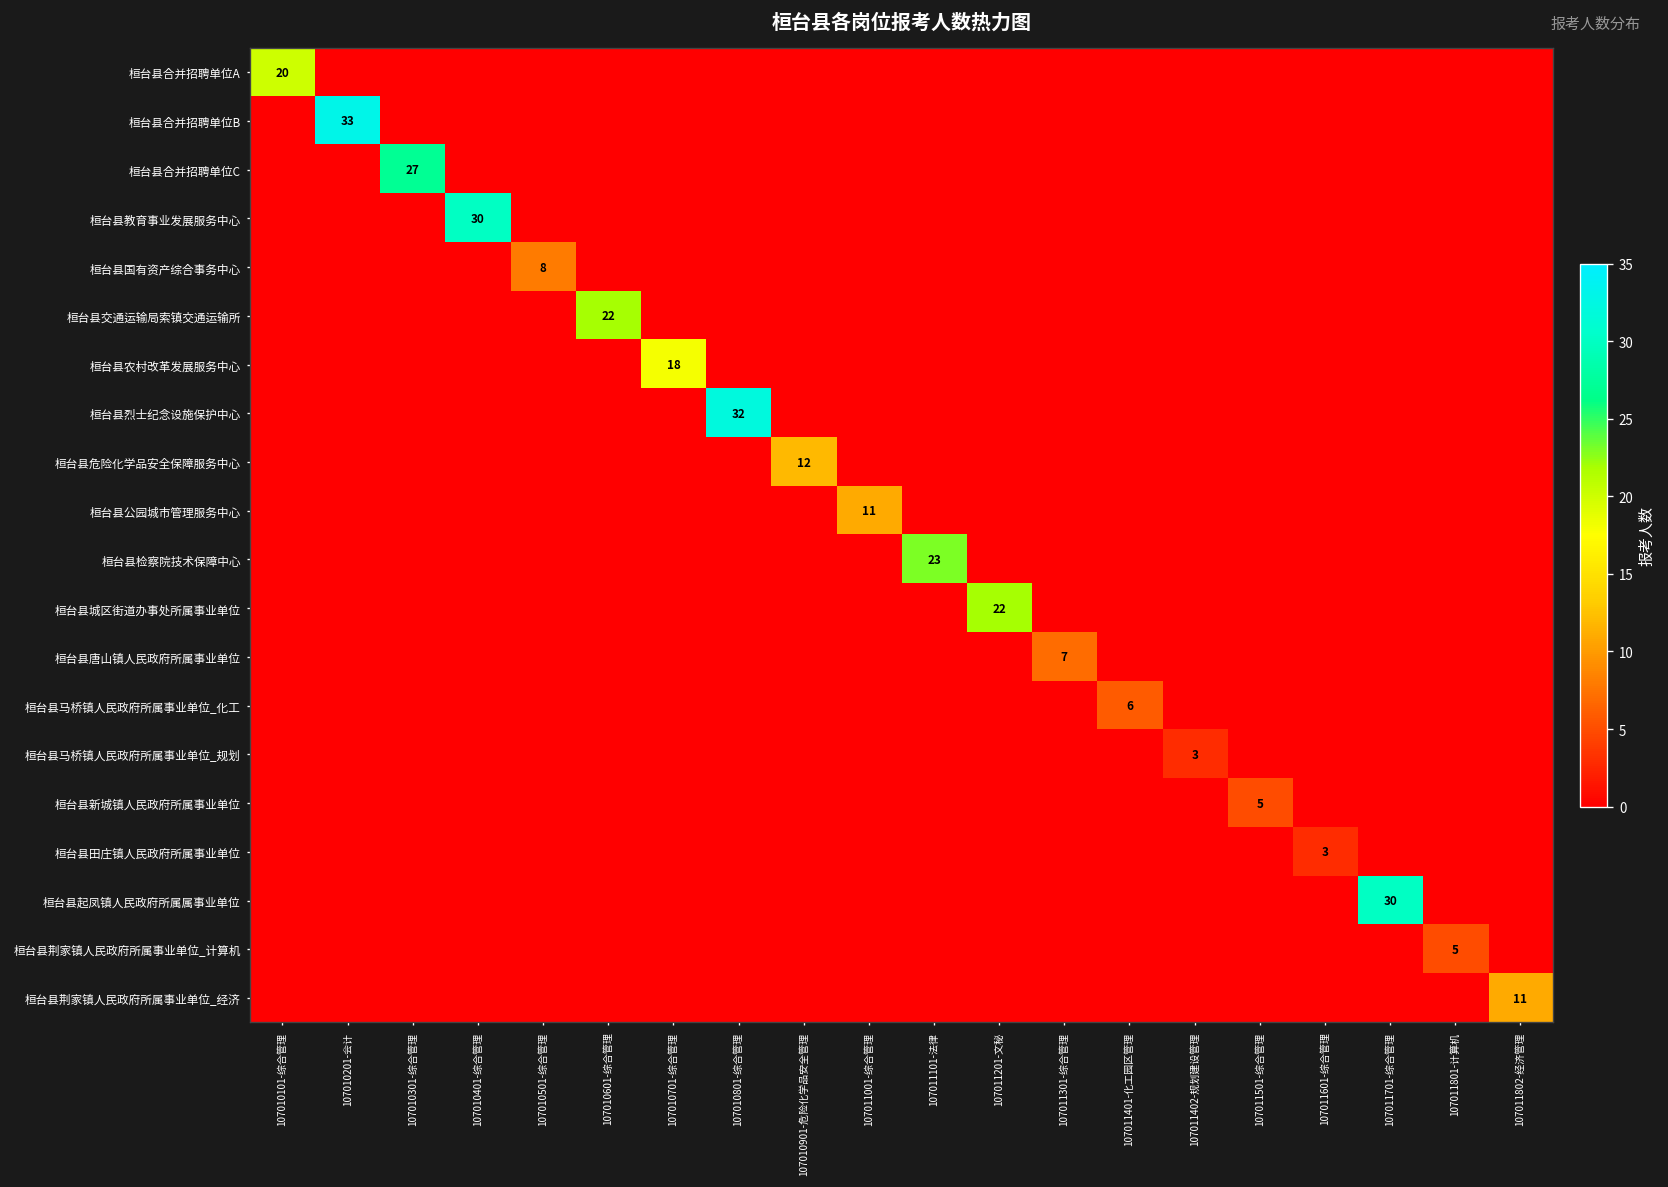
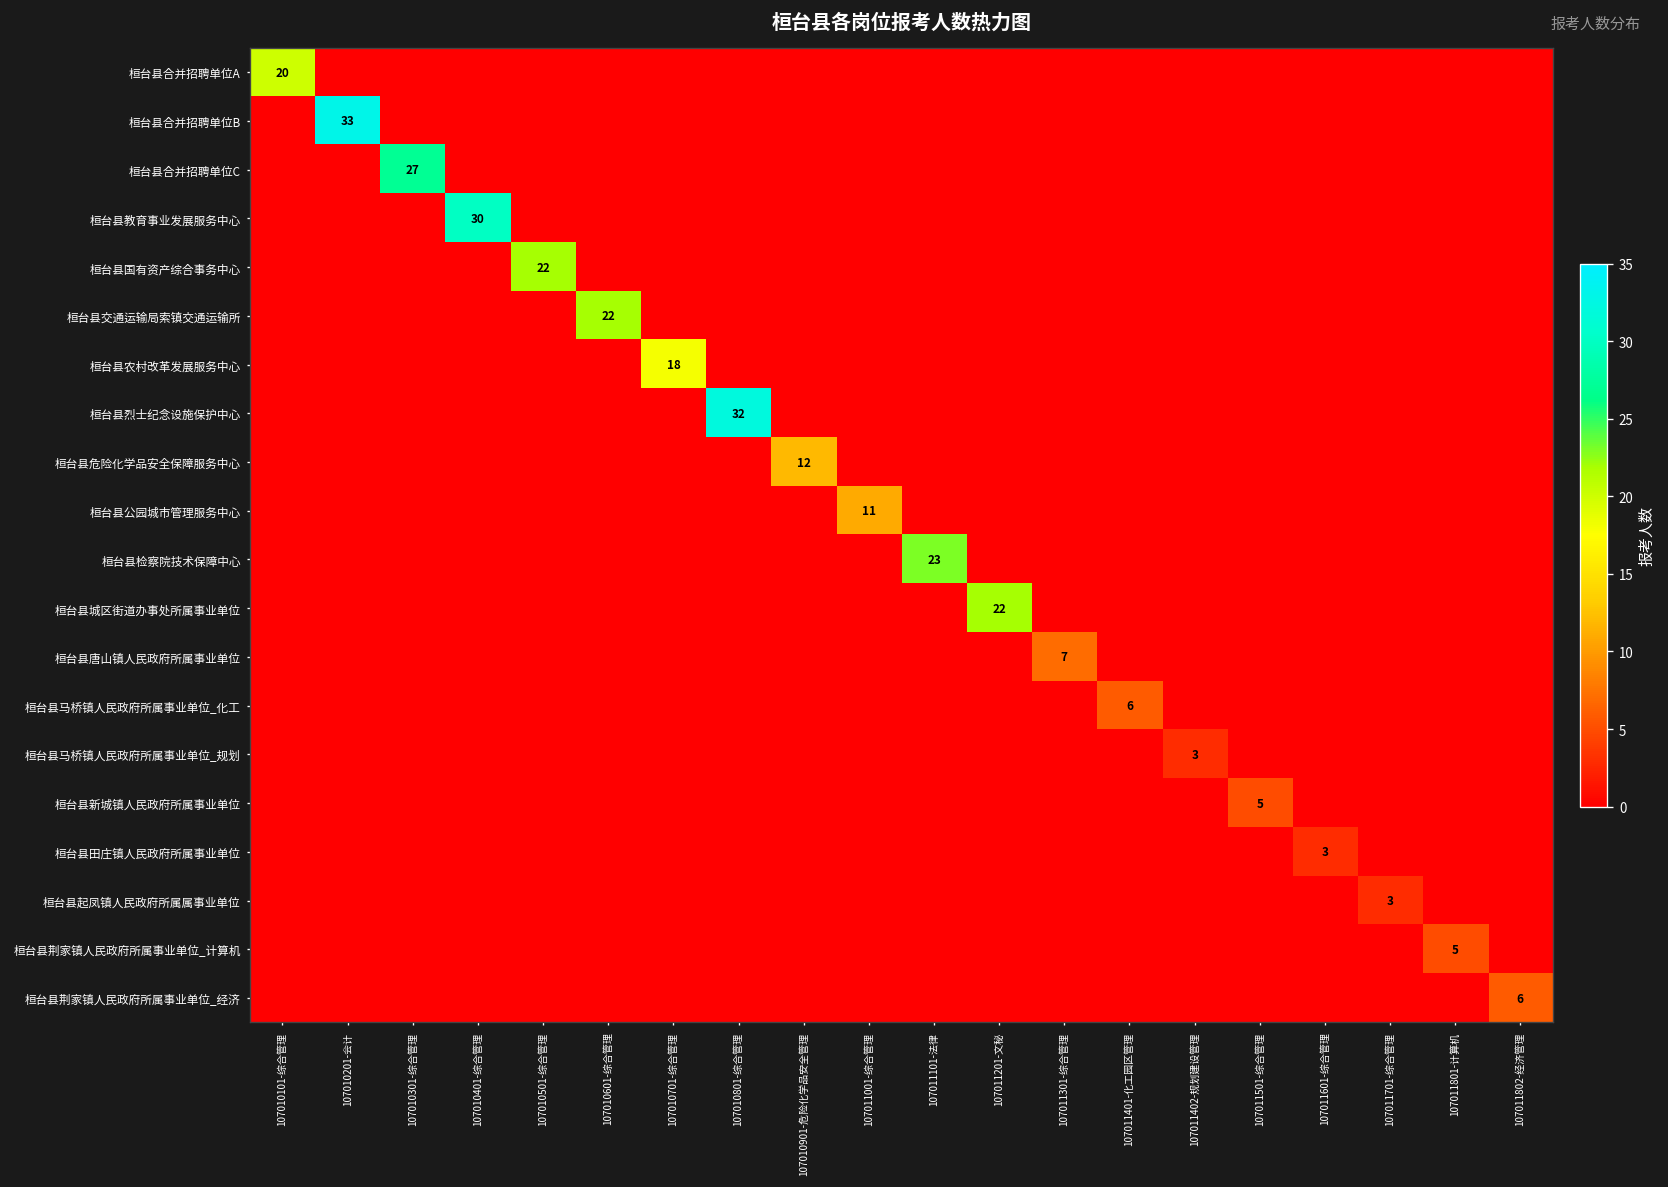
  {
    "桓台县合并招聘单位A": {
      "107010101-综合管理": 20
    },
    "桓台县合并招聘单位B": {
      "107010201-会计": 33
    },
    "桓台县合并招聘单位C": {
      "107010301-综合管理": 27
    },
    "桓台县教育事业发展服务中心": {
      "107010401-综合管理": 30
    },
    "桓台县国有资产综合事务中心": {
-     "107010501-综合管理": 8
+     "107010501-综合管理": 22
    },
    "桓台县交通运输局索镇交通运输所": {
      "107010601-综合管理": 22
    },
    "桓台县农村改革发展服务中心": {
      "107010701-综合管理": 18
    },
    "桓台县烈士纪念设施保护中心": {
      "107010801-综合管理": 32
    },
    "桓台县危险化学品安全保障服务中心": {
      "107010901-危险化学品安全管理": 12
    },
    "桓台县公园城市管理服务中心": {
      "107011001-综合管理": 11
    },
    "桓台县检察院技术保障中心": {
      "107011101-法律": 23
    },
    "桓台县城区街道办事处所属事业单位": {
      "107011201-文秘": 22
    },
    "桓台县唐山镇人民政府所属事业单位": {
      "107011301-综合管理": 7
    },
    "桓台县马桥镇人民政府所属事业单位_化工": {
      "107011401-化工园区管理": 6
    },
    "桓台县马桥镇人民政府所属事业单位_规划": {
      "107011402-规划建设管理": 3
    },
    "桓台县新城镇人民政府所属事业单位": {
      "107011501-综合管理": 5
    },
    "桓台县田庄镇人民政府所属事业单位": {
      "107011601-综合管理": 3
    },
    "桓台县起凤镇人民政府所属属事业单位": {
-     "107011701-综合管理": 30
+     "107011701-综合管理": 3
    },
    "桓台县荆家镇人民政府所属事业单位_计算机": {
      "107011801-计算机": 5
    },
    "桓台县荆家镇人民政府所属事业单位_经济": {
-     "107011802-经济管理": 11
+     "107011802-经济管理": 6
    }
  }
